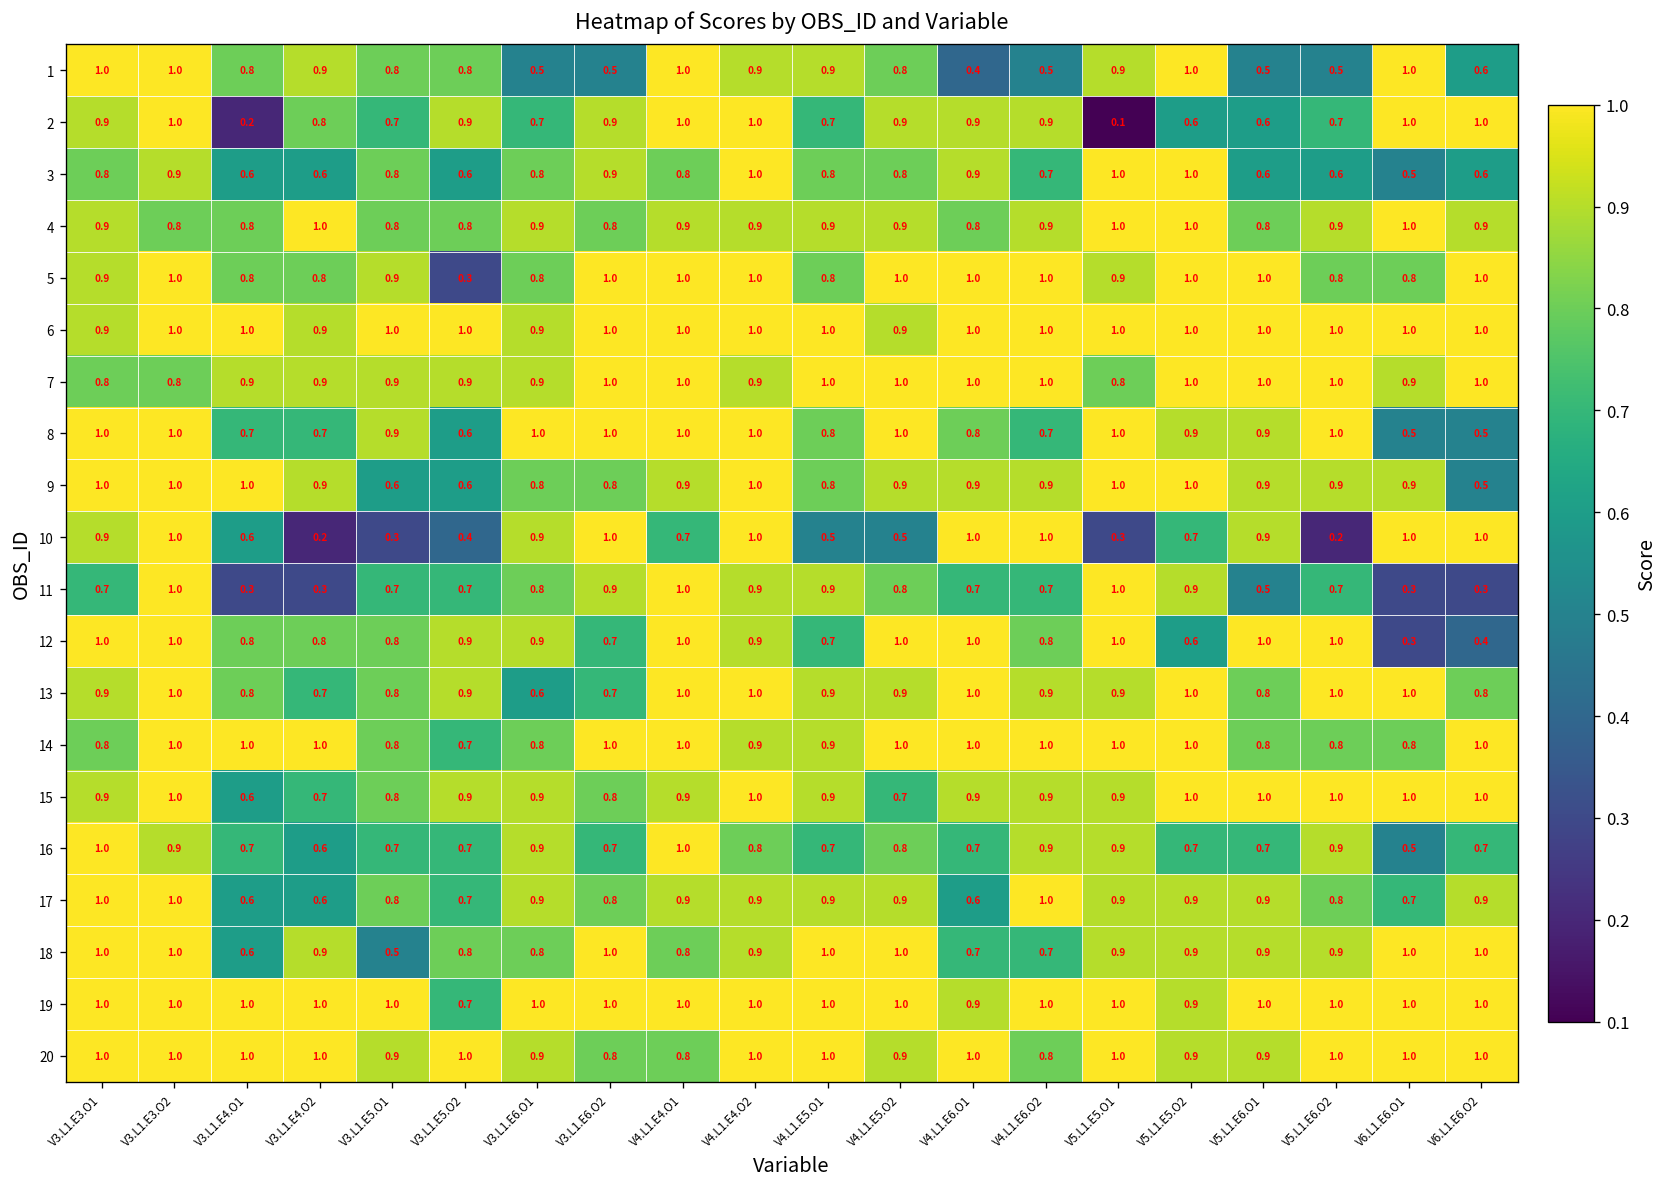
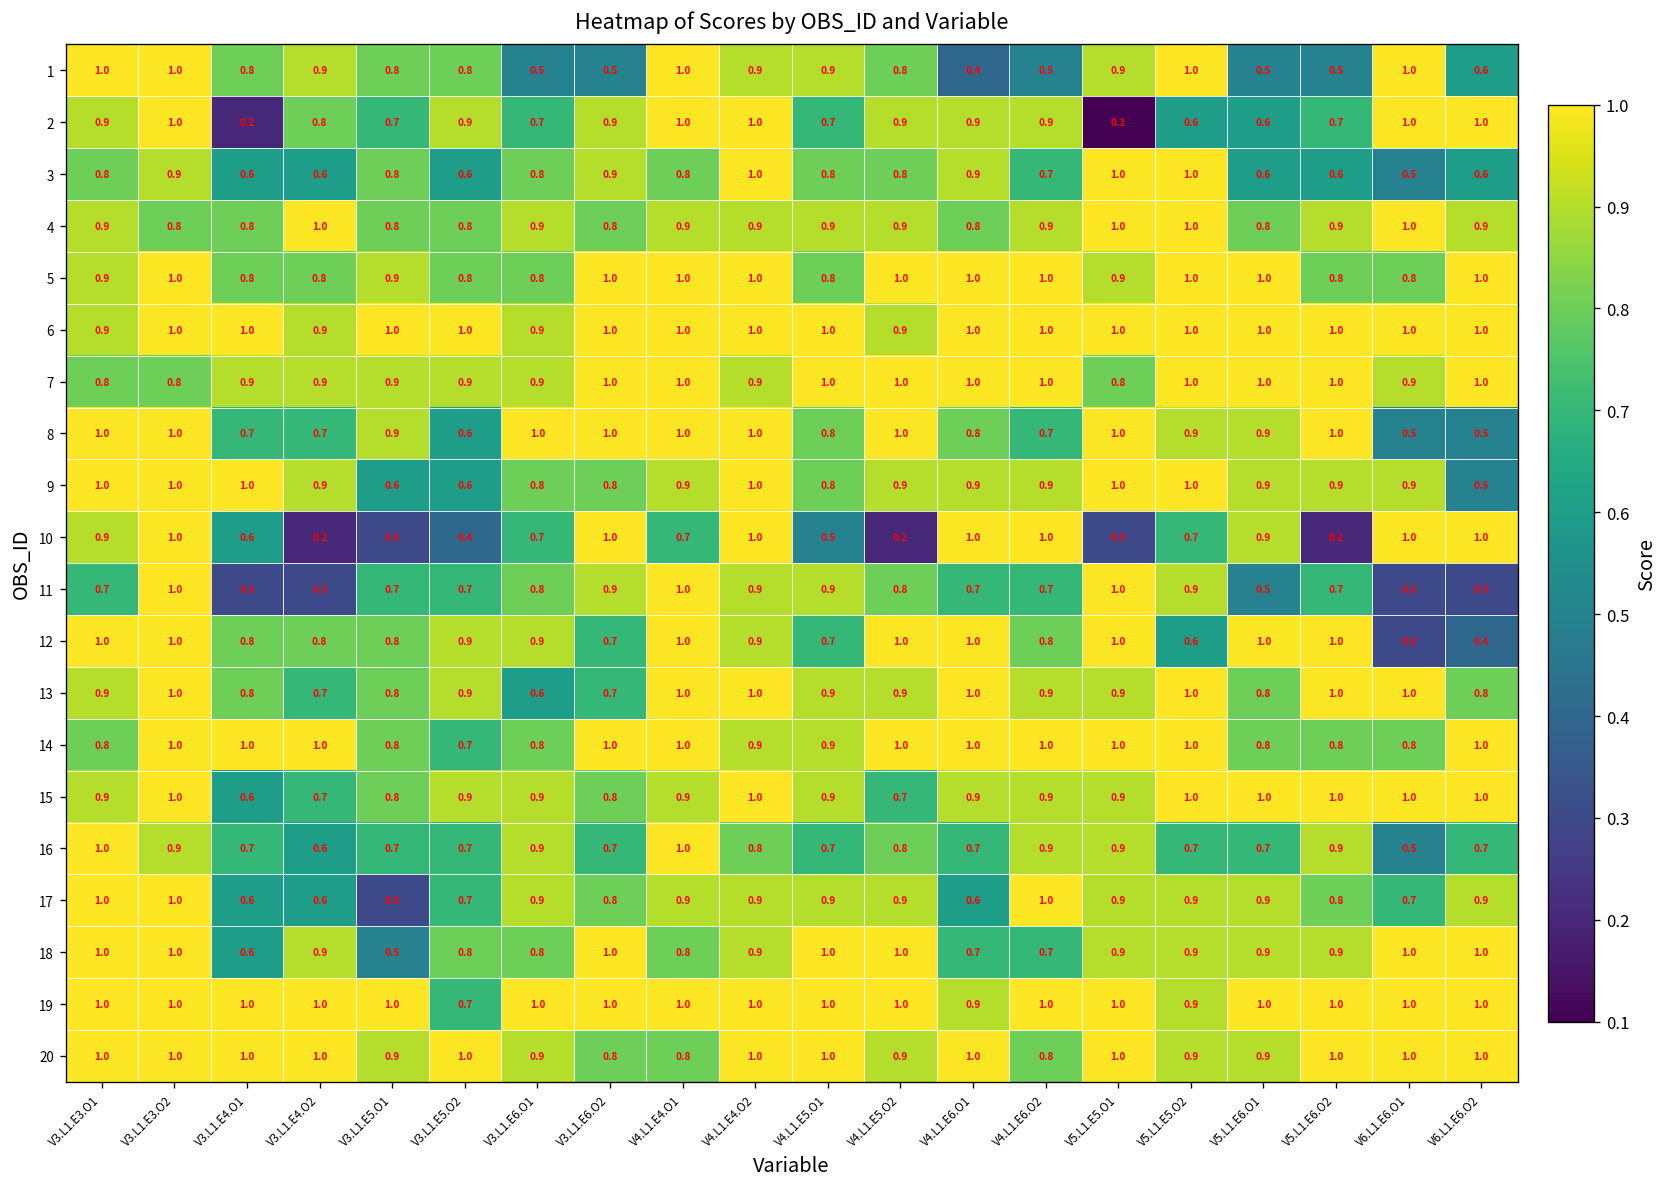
  {
    "5": {
      "V3.L1.E3.O1": 0.9,
      "V3.L1.E3.O2": 1.0,
      "V3.L1.E4.O1": 0.8,
      "V3.L1.E4.O2": 0.8,
      "V3.L1.E5.O1": 0.9,
-     "V3.L1.E5.O2": 0.3,
+     "V3.L1.E5.O2": 0.8,
      "V3.L1.E6.O1": 0.8,
      "V3.L1.E6.O2": 1.0,
      "V4.L1.E4.O1": 1.0,
      "V4.L1.E4.O2": 1.0,
      "V4.L1.E5.O1": 0.8,
      "V4.L1.E5.O2": 1.0,
      "V4.L1.E6.O1": 1.0,
      "V4.L1.E6.O2": 1.0,
      "V5.L1.E5.O1": 0.9,
      "V5.L1.E5.O2": 1.0,
      "V5.L1.E6.O1": 1.0,
      "V5.L1.E6.O2": 0.8,
      "V6.L1.E6.O1": 0.8,
      "V6.L1.E6.O2": 1.0
    },
    "10": {
      "V3.L1.E3.O1": 0.9,
      "V3.L1.E3.O2": 1.0,
      "V3.L1.E4.O1": 0.6,
      "V3.L1.E4.O2": 0.2,
      "V3.L1.E5.O1": 0.3,
      "V3.L1.E5.O2": 0.4,
-     "V3.L1.E6.O1": 0.9,
+     "V3.L1.E6.O1": 0.7,
      "V3.L1.E6.O2": 1.0,
      "V4.L1.E4.O1": 0.7,
      "V4.L1.E4.O2": 1.0,
      "V4.L1.E5.O1": 0.5,
-     "V4.L1.E5.O2": 0.5,
+     "V4.L1.E5.O2": 0.2,
      "V4.L1.E6.O1": 1.0,
      "V4.L1.E6.O2": 1.0,
      "V5.L1.E5.O1": 0.3,
      "V5.L1.E5.O2": 0.7,
      "V5.L1.E6.O1": 0.9,
      "V5.L1.E6.O2": 0.2,
      "V6.L1.E6.O1": 1.0,
      "V6.L1.E6.O2": 1.0
    },
    "17": {
      "V3.L1.E3.O1": 1.0,
      "V3.L1.E3.O2": 1.0,
      "V3.L1.E4.O1": 0.6,
      "V3.L1.E4.O2": 0.6,
-     "V3.L1.E5.O1": 0.8,
+     "V3.L1.E5.O1": 0.3,
      "V3.L1.E5.O2": 0.7,
      "V3.L1.E6.O1": 0.9,
      "V3.L1.E6.O2": 0.8,
      "V4.L1.E4.O1": 0.9,
      "V4.L1.E4.O2": 0.9,
      "V4.L1.E5.O1": 0.9,
      "V4.L1.E5.O2": 0.9,
      "V4.L1.E6.O1": 0.6,
      "V4.L1.E6.O2": 1.0,
      "V5.L1.E5.O1": 0.9,
      "V5.L1.E5.O2": 0.9,
      "V5.L1.E6.O1": 0.9,
      "V5.L1.E6.O2": 0.8,
      "V6.L1.E6.O1": 0.7,
      "V6.L1.E6.O2": 0.9
    }
  }
